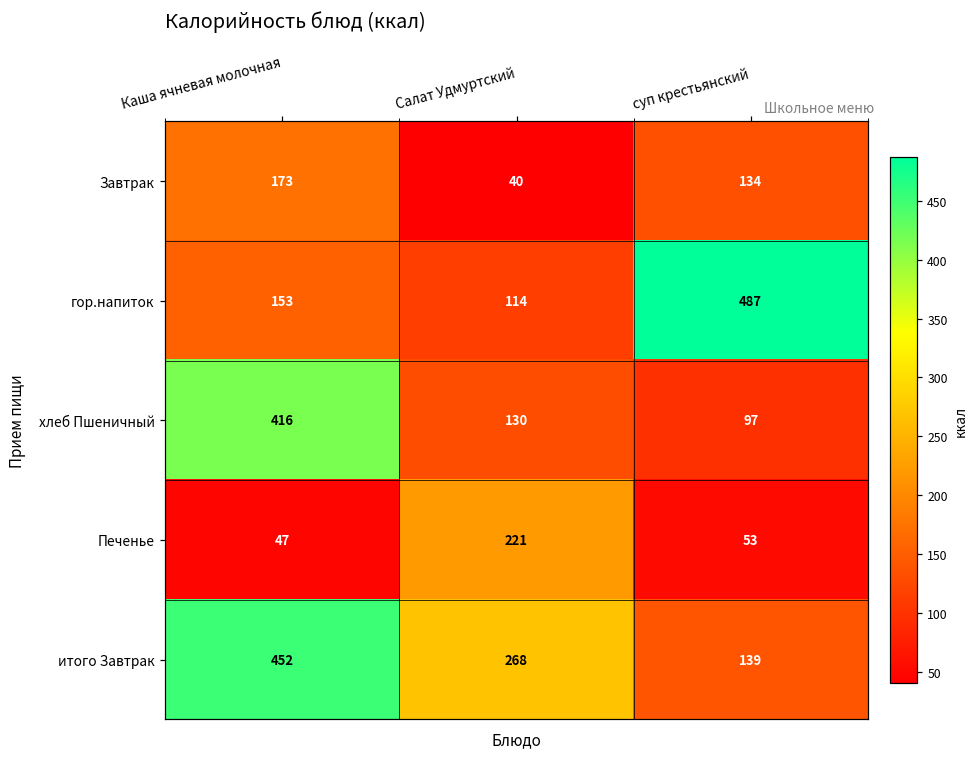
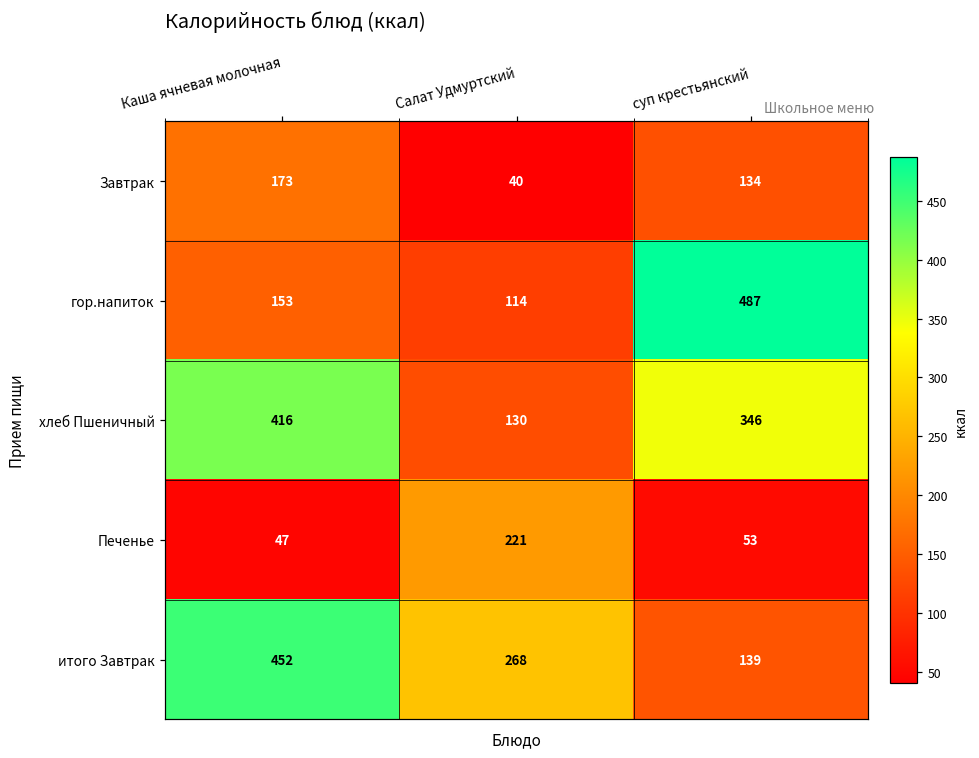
  {
    "Завтрак": {
      "Каша ячневая молочная": 173,
      "Салат Удмуртский": 40,
      "суп крестьянский": 134
    },
    "гор.напиток": {
      "Каша ячневая молочная": 153,
      "Салат Удмуртский": 114,
      "суп крестьянский": 487
    },
    "хлеб Пшеничный": {
      "Каша ячневая молочная": 416,
      "Салат Удмуртский": 130,
-     "суп крестьянский": 97
+     "суп крестьянский": 346
    },
    "Печенье": {
      "Каша ячневая молочная": 47,
      "Салат Удмуртский": 221,
      "суп крестьянский": 53
    },
    "итого Завтрак": {
      "Каша ячневая молочная": 452,
      "Салат Удмуртский": 268,
      "суп крестьянский": 139
    }
  }
